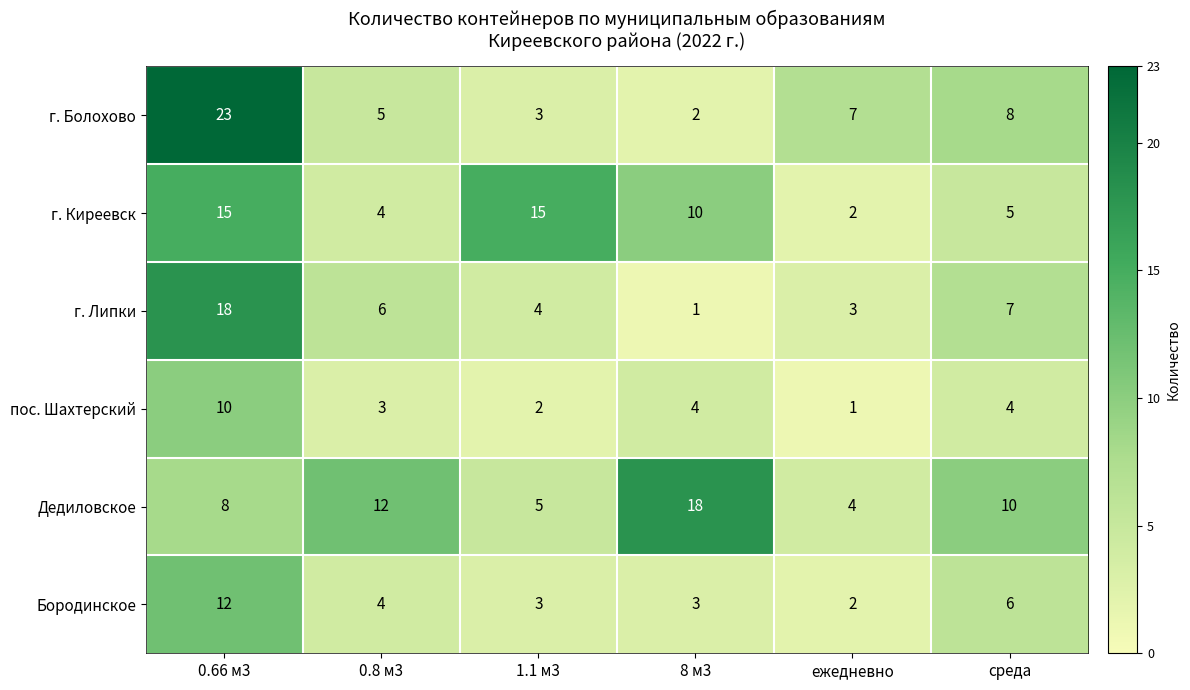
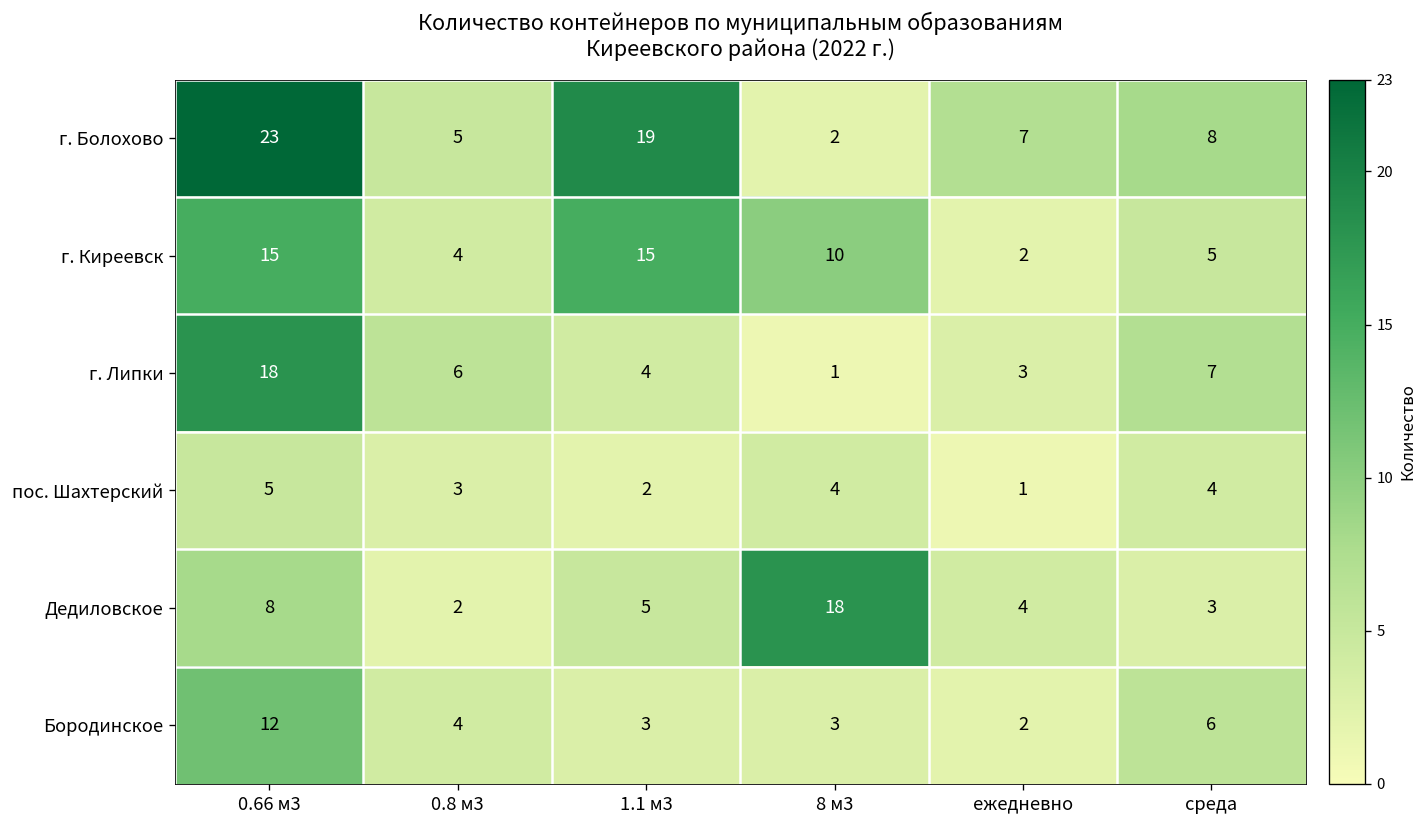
  {
    "г. Болохово": {
      "0.66 м3": 23,
      "0.8 м3": 5,
-     "1.1 м3": 3,
+     "1.1 м3": 19,
      "8 м3": 2,
      "ежедневно": 7,
      "среда": 8
    },
    "г. Киреевск": {
      "0.66 м3": 15,
      "0.8 м3": 4,
      "1.1 м3": 15,
      "8 м3": 10,
      "ежедневно": 2,
      "среда": 5
    },
    "г. Липки": {
      "0.66 м3": 18,
      "0.8 м3": 6,
      "1.1 м3": 4,
      "8 м3": 1,
      "ежедневно": 3,
      "среда": 7
    },
    "пос. Шахтерский": {
-     "0.66 м3": 10,
+     "0.66 м3": 5,
      "0.8 м3": 3,
      "1.1 м3": 2,
      "8 м3": 4,
      "ежедневно": 1,
      "среда": 4
    },
    "Дедиловское": {
      "0.66 м3": 8,
-     "0.8 м3": 12,
+     "0.8 м3": 2,
      "1.1 м3": 5,
      "8 м3": 18,
      "ежедневно": 4,
-     "среда": 10
+     "среда": 3
    },
    "Бородинское": {
      "0.66 м3": 12,
      "0.8 м3": 4,
      "1.1 м3": 3,
      "8 м3": 3,
      "ежедневно": 2,
      "среда": 6
    }
  }
